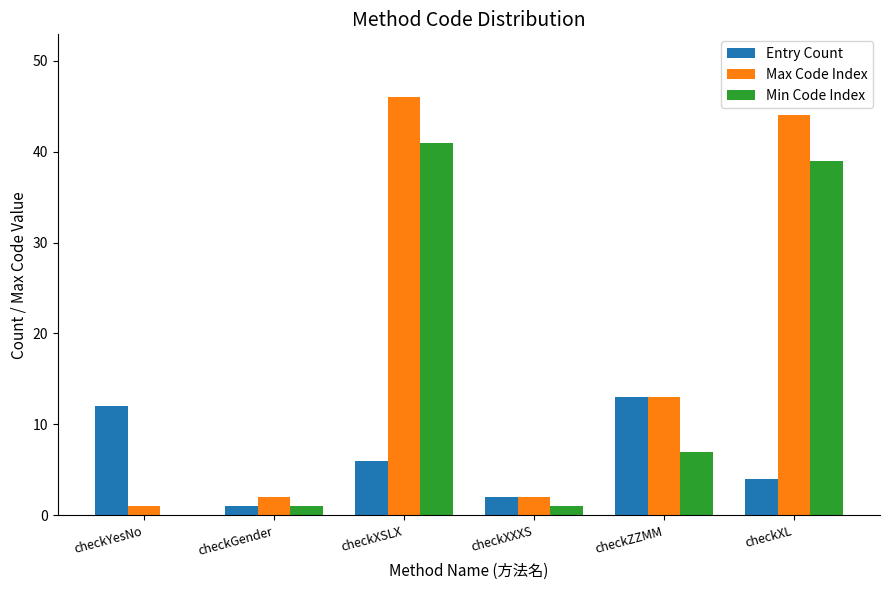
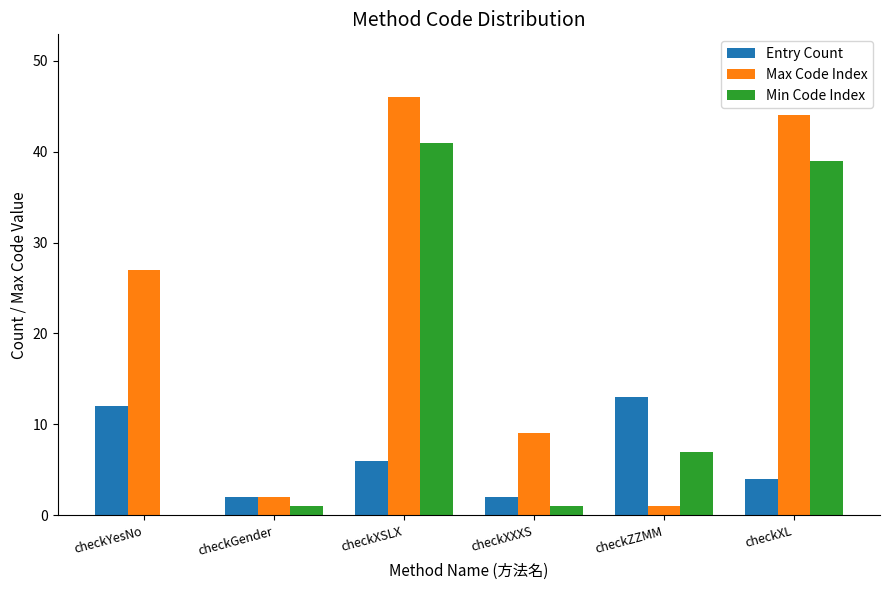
  {
    "Entry Count": {
      "checkYesNo": 12,
-     "checkGender": 1,
+     "checkGender": 2,
      "checkXSLX": 6,
      "checkXXXS": 2,
      "checkZZMM": 13,
      "checkXL": 4
    },
    "Max Code Index": {
-     "checkYesNo": 1,
+     "checkYesNo": 27,
      "checkGender": 2,
      "checkXSLX": 46,
-     "checkXXXS": 2,
-     "checkZZMM": 13,
+     "checkXXXS": 9,
+     "checkZZMM": 1,
      "checkXL": 44
    },
    "Min Code Index": {
      "checkYesNo": 0,
      "checkGender": 1,
      "checkXSLX": 41,
      "checkXXXS": 1,
      "checkZZMM": 7,
      "checkXL": 39
    }
  }
